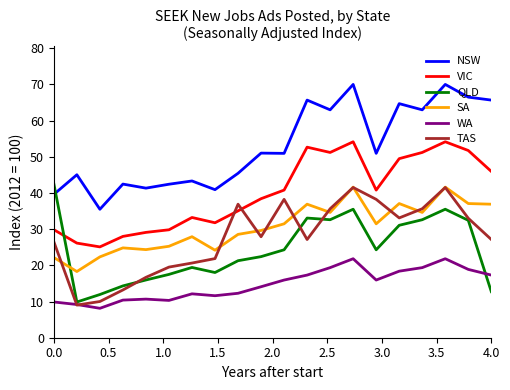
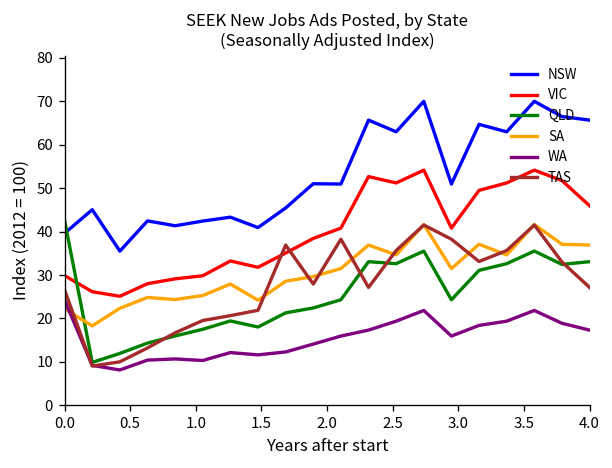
  {
    "NSW": {
      "0.0": 40,
      "4.0": 66
    },
    "VIC": {
      "0.0": 30,
      "4.0": 46
    },
    "QLD": {
      "0.0": 43,
-     "4.0": 13
+     "4.0": 33
    },
    "SA": {
      "0.0": 22,
      "4.0": 37
    },
    "WA": {
-     "0.0": 10,
+     "0.0": 24,
      "4.0": 17
    },
    "TAS": {
      "0.0": 27,
      "4.0": 27
    }
  }
